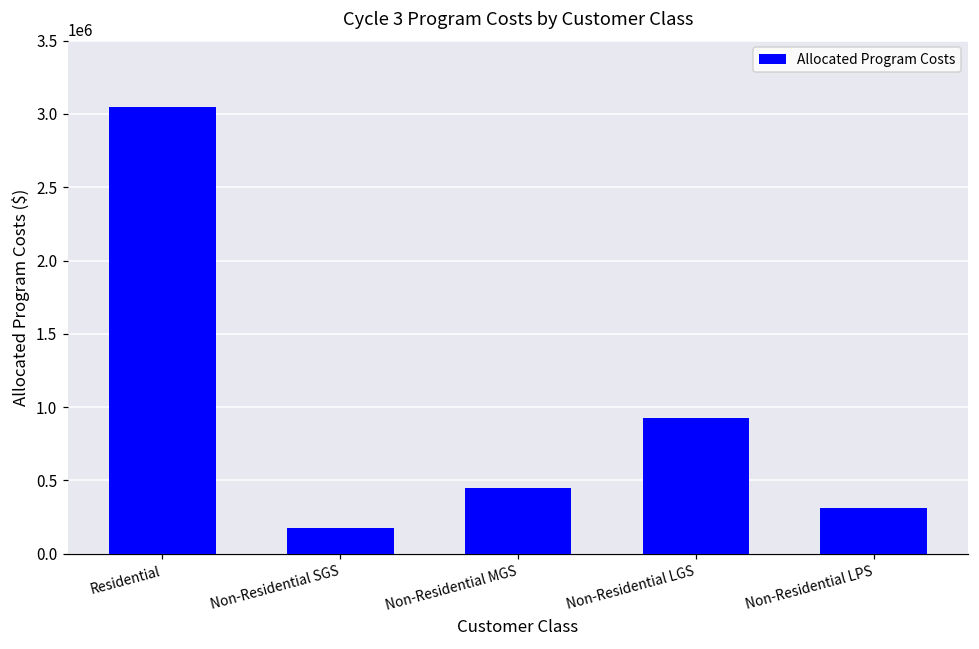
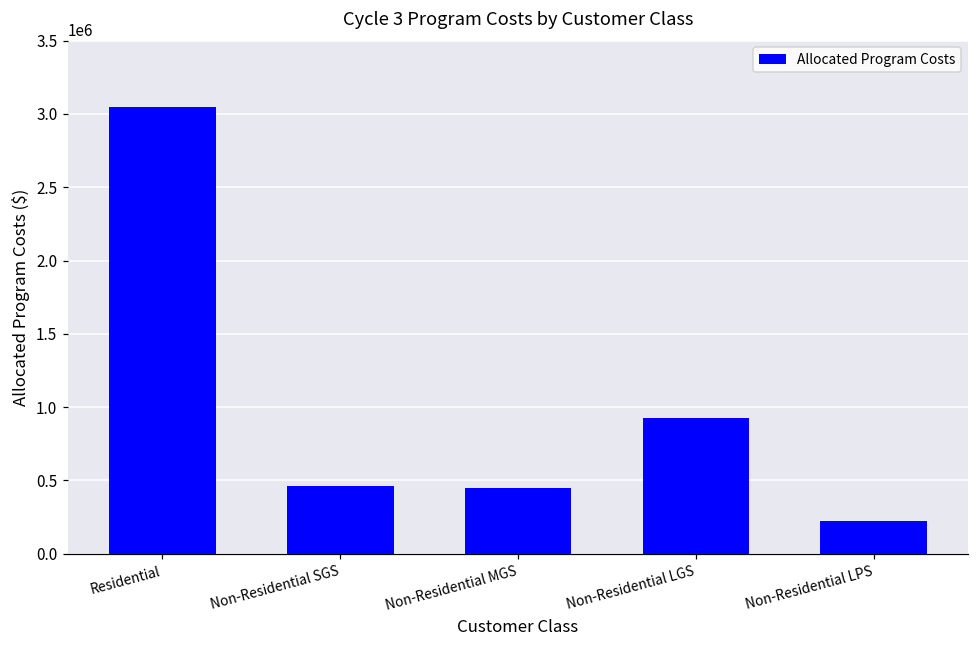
  {
    "Residential": 3040000,
-   "Non-Residential SGS": 170000,
+   "Non-Residential SGS": 460000,
    "Non-Residential MGS": 450000,
    "Non-Residential LGS": 930000,
-   "Non-Residential LPS": 310000
+   "Non-Residential LPS": 230000
  }
